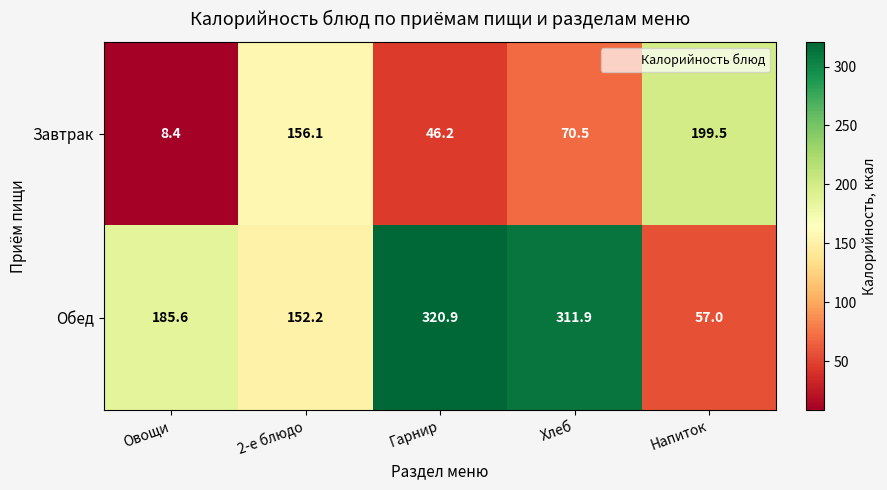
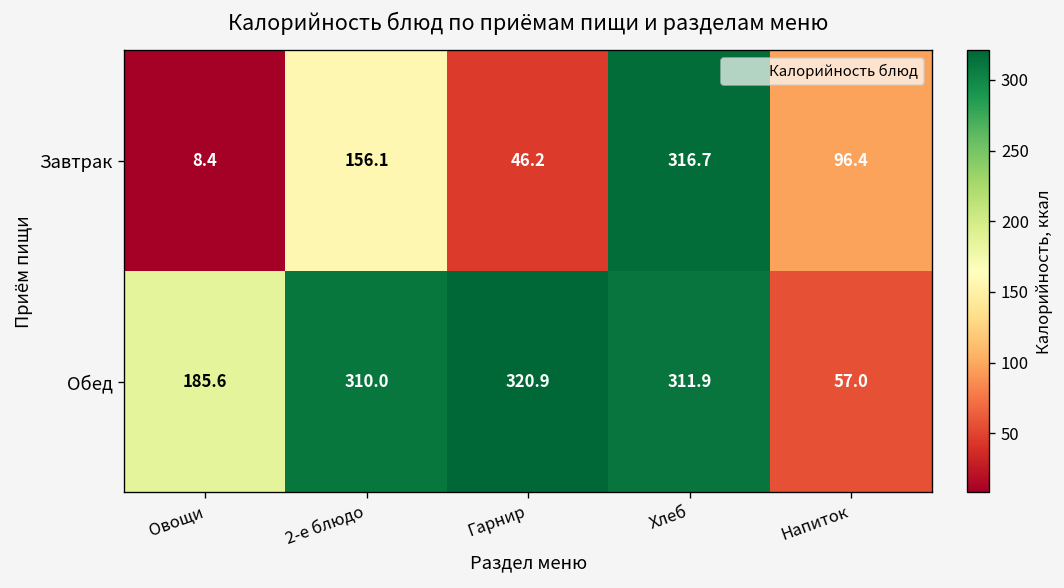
  {
    "Завтрак": {
      "Овощи": 8.4,
      "2-е блюдо": 156.1,
      "Гарнир": 46.2,
-     "Хлеб": 70.5,
-     "Напиток": 199.5
+     "Хлеб": 316.7,
+     "Напиток": 96.4
    },
    "Обед": {
      "Овощи": 185.6,
-     "2-е блюдо": 152.2,
+     "2-е блюдо": 310.0,
      "Гарнир": 320.9,
      "Хлеб": 311.9,
      "Напиток": 57.0
    }
  }
